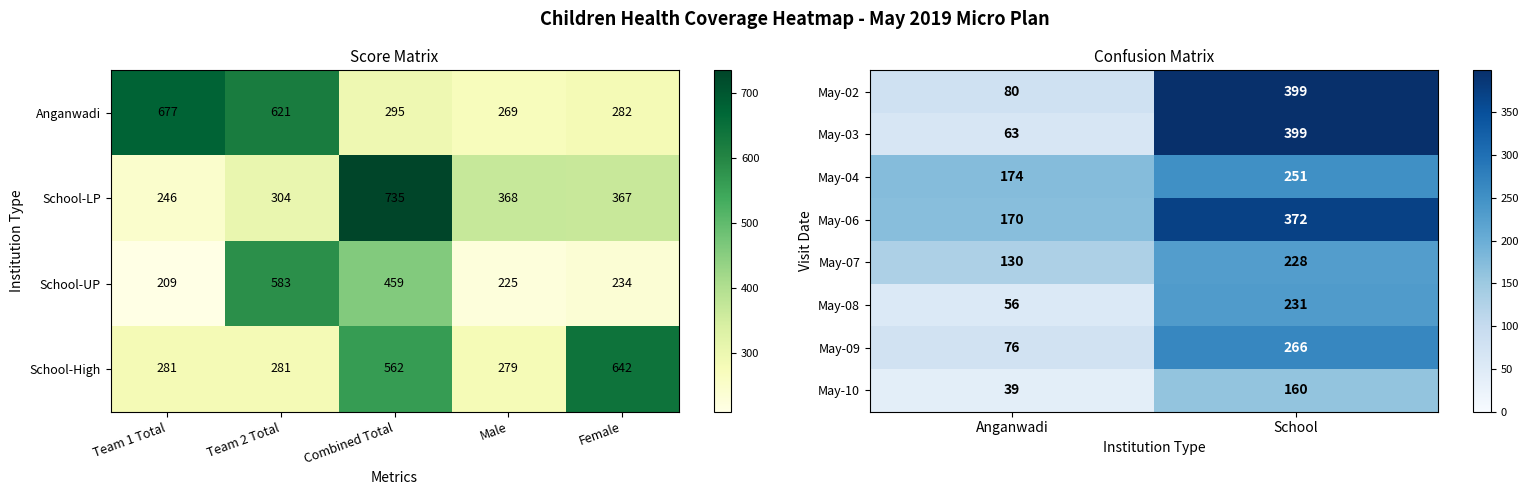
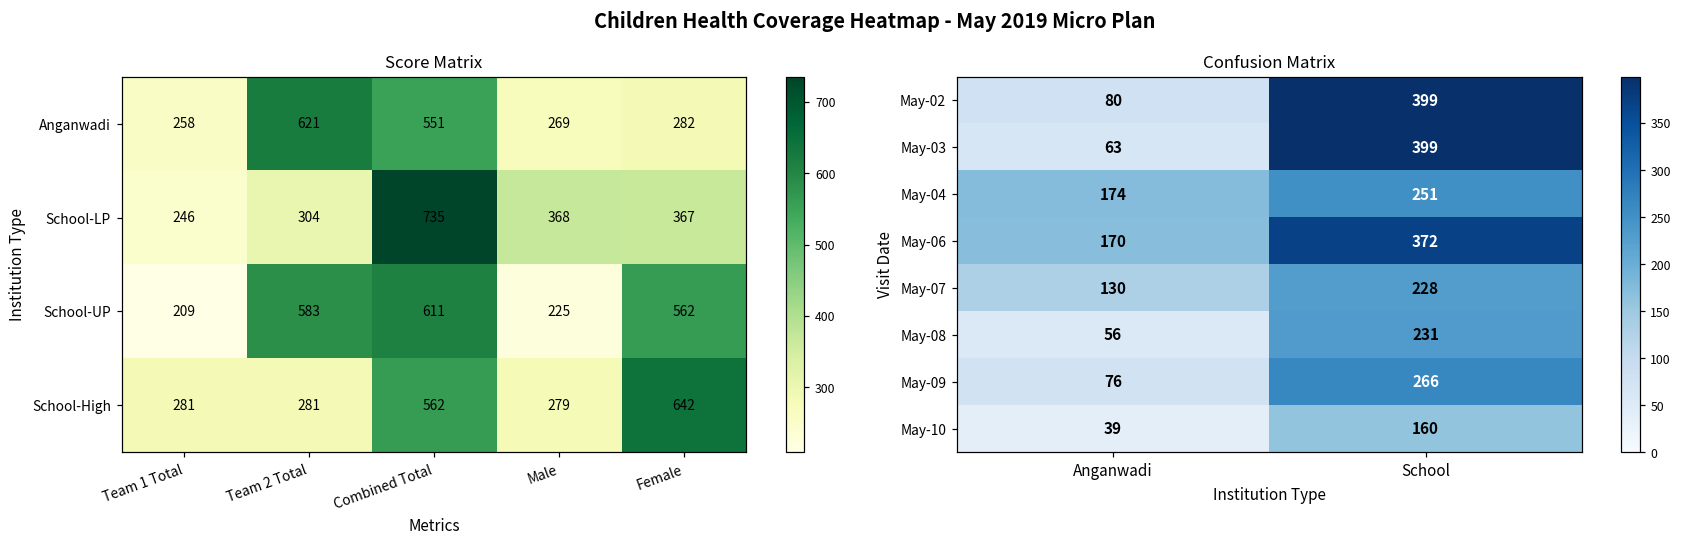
  {
    "Score Matrix": {
      "Anganwadi": {
-       "Team 1 Total": 677,
+       "Team 1 Total": 258,
        "Team 2 Total": 621,
-       "Combined Total": 295,
+       "Combined Total": 551,
        "Male": 269,
        "Female": 282
      },
      "School-LP": {
        "Team 1 Total": 246,
        "Team 2 Total": 304,
        "Combined Total": 735,
        "Male": 368,
        "Female": 367
      },
      "School-UP": {
        "Team 1 Total": 209,
        "Team 2 Total": 583,
-       "Combined Total": 459,
+       "Combined Total": 611,
        "Male": 225,
-       "Female": 234
+       "Female": 562
      },
      "School-High": {
        "Team 1 Total": 281,
        "Team 2 Total": 281,
        "Combined Total": 562,
        "Male": 279,
        "Female": 642
      }
    },
    "Confusion Matrix": {
      "May-02": {
        "Anganwadi": 80,
        "School": 399
      },
      "May-03": {
        "Anganwadi": 63,
        "School": 399
      },
      "May-04": {
        "Anganwadi": 174,
        "School": 251
      },
      "May-06": {
        "Anganwadi": 170,
        "School": 372
      },
      "May-07": {
        "Anganwadi": 130,
        "School": 228
      },
      "May-08": {
        "Anganwadi": 56,
        "School": 231
      },
      "May-09": {
        "Anganwadi": 76,
        "School": 266
      },
      "May-10": {
        "Anganwadi": 39,
        "School": 160
      }
    }
  }
